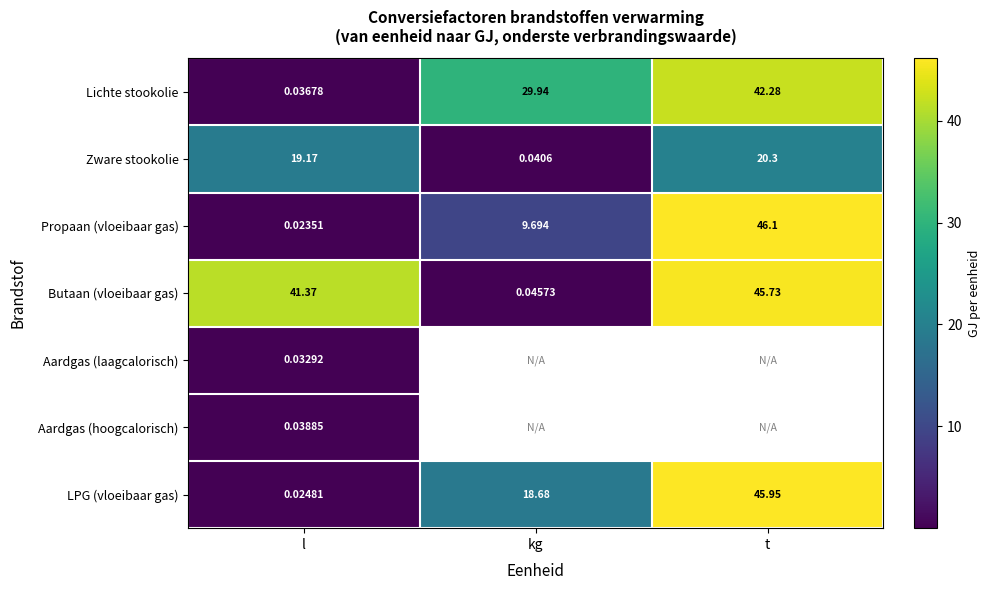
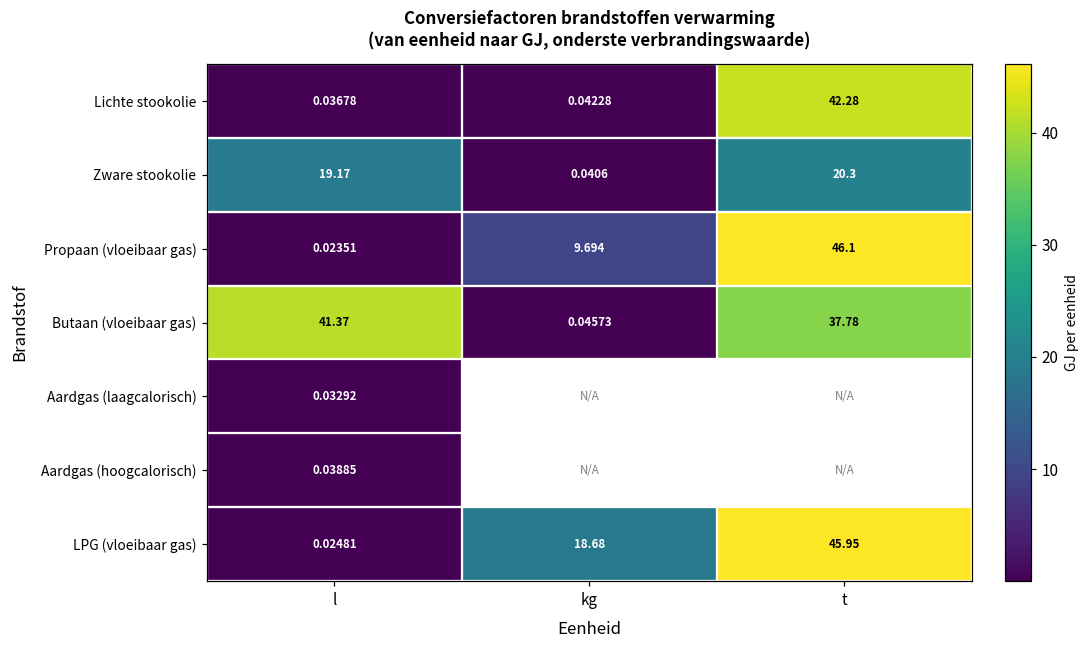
  {
    "Lichte stookolie": {
      "l": 0.03678,
-     "kg": 29.94,
+     "kg": 0.04228,
      "t": 42.28
    },
    "Zware stookolie": {
      "l": 19.17,
      "kg": 0.0406,
      "t": 20.3
    },
    "Propaan (vloeibaar gas)": {
      "l": 0.02351,
      "kg": 9.694,
      "t": 46.1
    },
    "Butaan (vloeibaar gas)": {
      "l": 41.37,
      "kg": 0.04573,
-     "t": 45.73
+     "t": 37.78
    },
    "Aardgas (laagcalorisch)": {
      "l": 0.03292
    },
    "Aardgas (hoogcalorisch)": {
      "l": 0.03885
    },
    "LPG (vloeibaar gas)": {
      "l": 0.02481,
      "kg": 18.68,
      "t": 45.95
    }
  }
